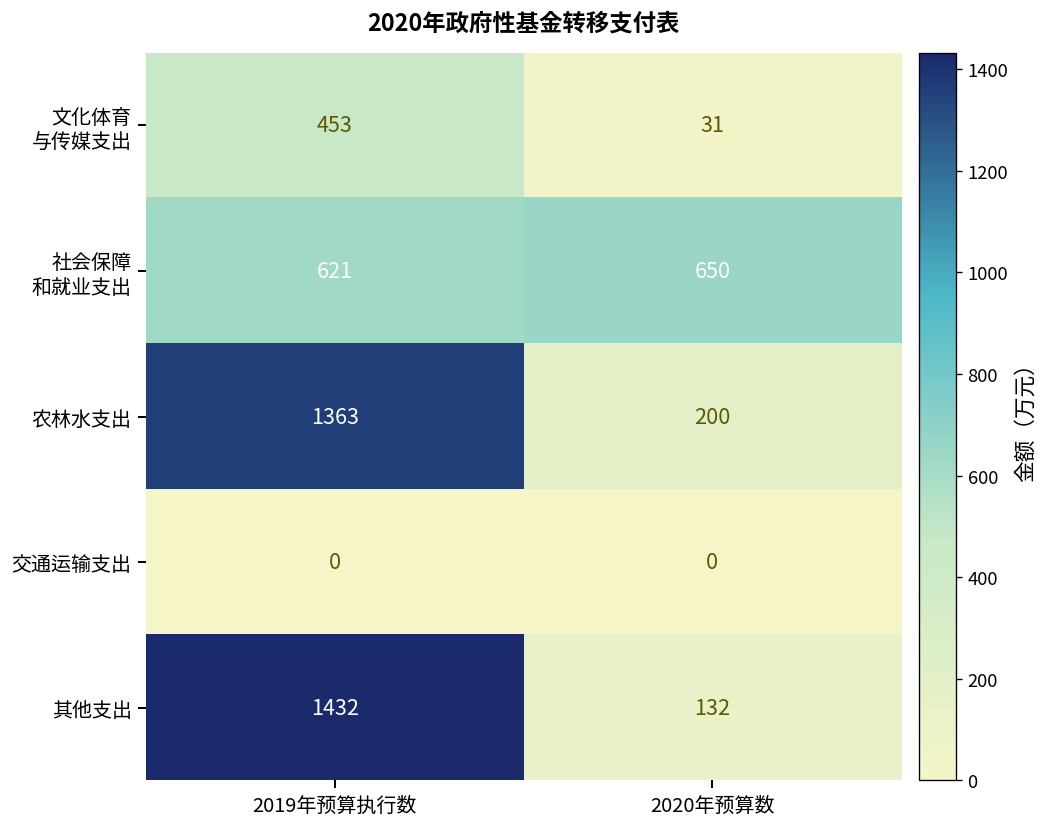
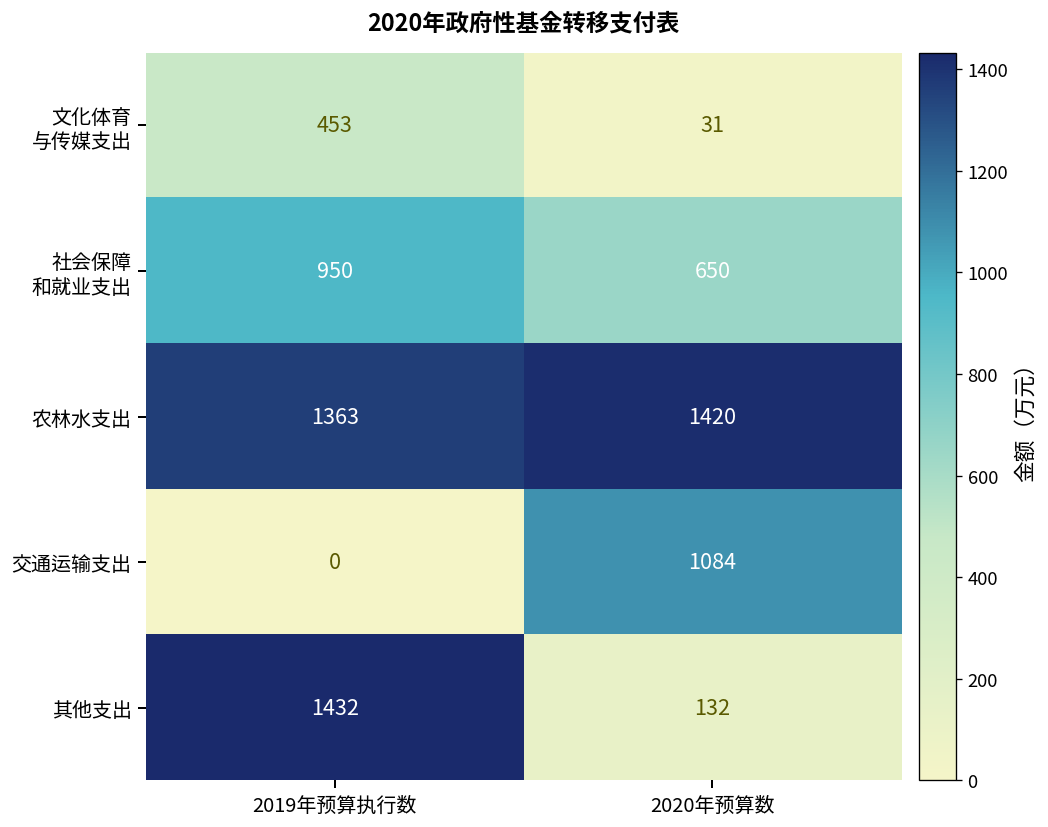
  {
    "文化体育 与传媒支出": {
      "2019年预算执行数": 453,
      "2020年预算数": 31
    },
    "社会保障 和就业支出": {
-     "2019年预算执行数": 621,
+     "2019年预算执行数": 950,
      "2020年预算数": 650
    },
    "农林水支出": {
      "2019年预算执行数": 1363,
-     "2020年预算数": 200
+     "2020年预算数": 1420
    },
    "交通运输支出": {
      "2019年预算执行数": 0,
-     "2020年预算数": 0
+     "2020年预算数": 1084
    },
    "其他支出": {
      "2019年预算执行数": 1432,
      "2020年预算数": 132
    }
  }
